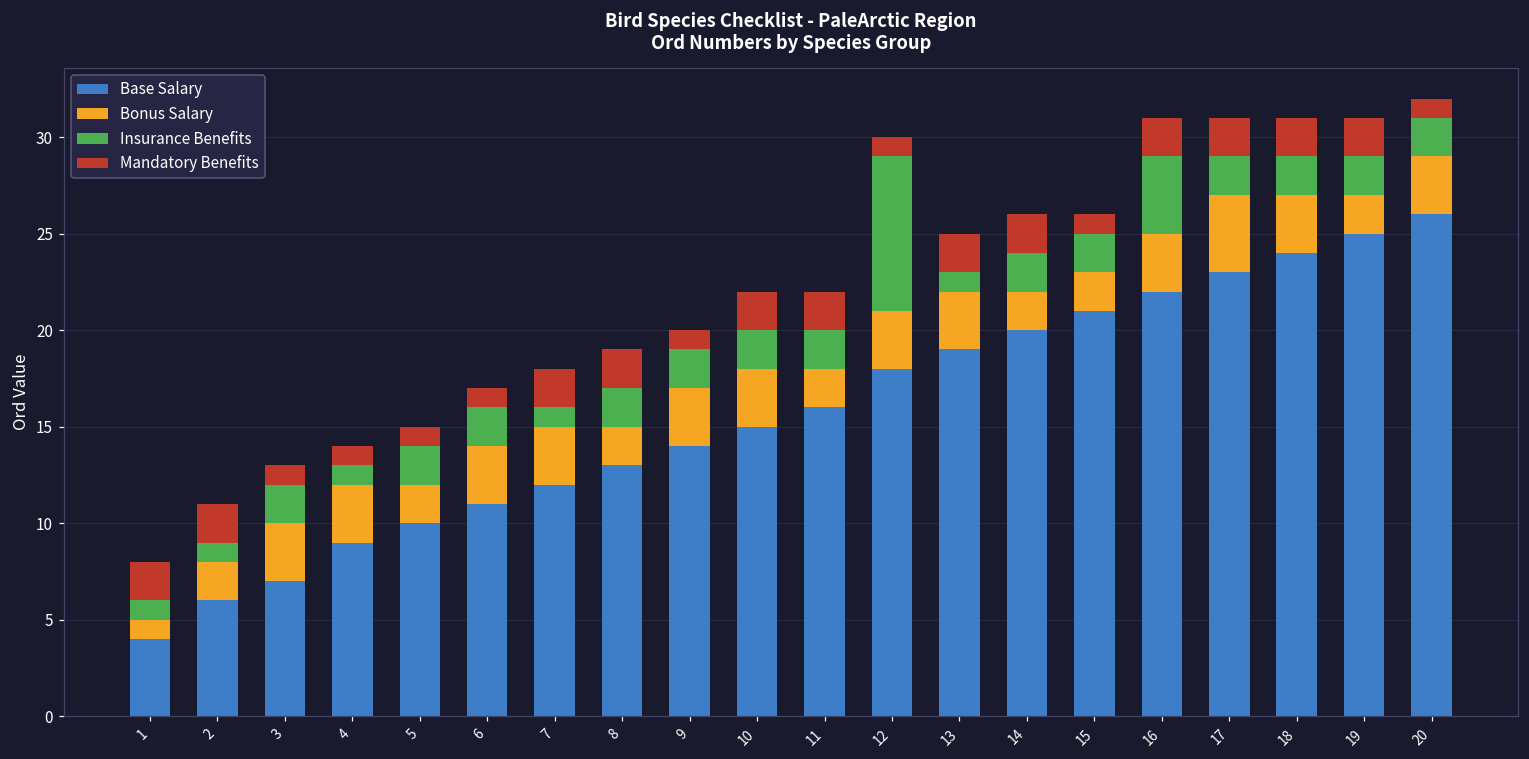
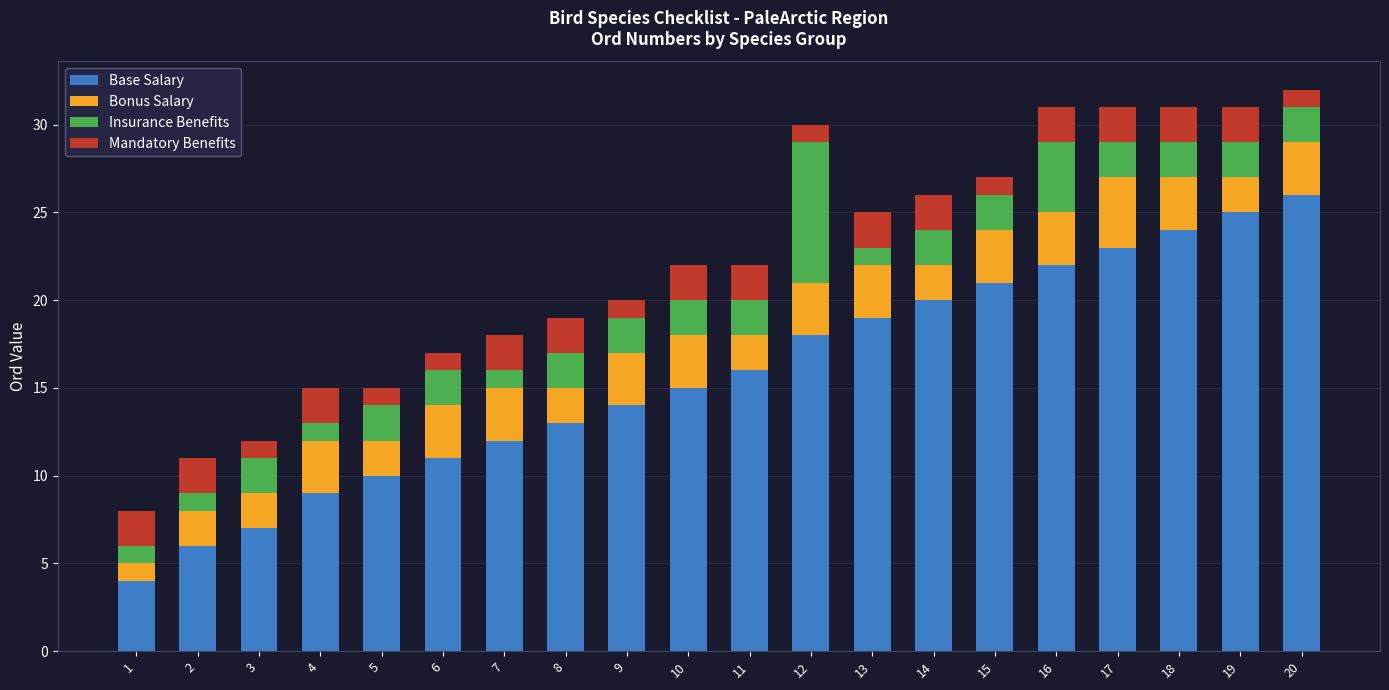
  {
    "Base Salary": {
      "1": 4,
      "2": 6,
      "3": 7,
      "4": 9,
      "5": 10,
      "6": 11,
      "7": 12,
      "8": 13,
      "9": 14,
      "10": 15,
      "11": 16,
      "12": 18,
      "13": 19,
      "14": 20,
      "15": 21,
      "16": 22,
      "17": 23,
      "18": 24,
      "19": 25,
      "20": 26
    },
    "Bonus Salary": {
      "1": 1,
      "2": 2,
-     "3": 3,
+     "3": 2,
      "4": 3,
      "5": 2,
      "6": 3,
      "7": 3,
      "8": 2,
      "9": 3,
      "10": 3,
      "11": 2,
      "12": 3,
      "13": 3,
      "14": 2,
-     "15": 2,
+     "15": 3,
      "16": 3,
      "17": 4,
      "18": 3,
      "19": 2,
      "20": 3
    },
    "Insurance Benefits": {
      "1": 1,
      "2": 1,
      "3": 2,
      "4": 1,
      "5": 2,
      "6": 2,
      "7": 1,
      "8": 2,
      "9": 2,
      "10": 2,
      "11": 2,
      "12": 8,
      "13": 1,
      "14": 2,
      "15": 2,
      "16": 4,
      "17": 2,
      "18": 2,
      "19": 2,
      "20": 2
    },
    "Mandatory Benefits": {
      "1": 2,
      "2": 2,
      "3": 1,
-     "4": 1,
+     "4": 2,
      "5": 1,
      "6": 1,
      "7": 2,
      "8": 2,
      "9": 1,
      "10": 2,
      "11": 2,
      "12": 1,
      "13": 2,
      "14": 2,
      "15": 1,
      "16": 2,
      "17": 2,
      "18": 2,
      "19": 2,
      "20": 1
    }
  }
